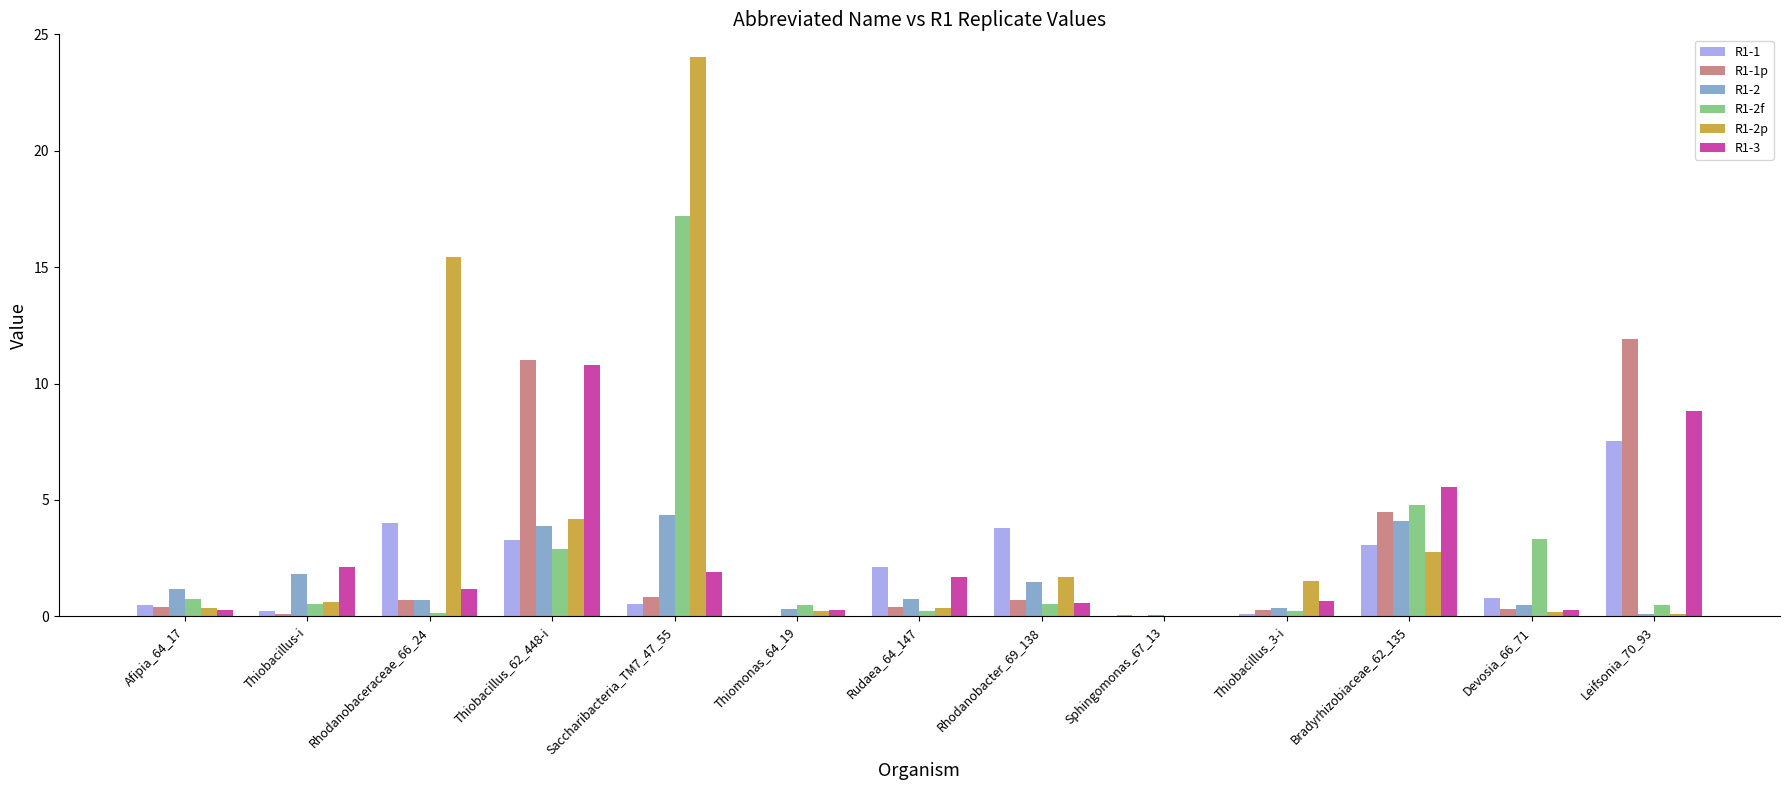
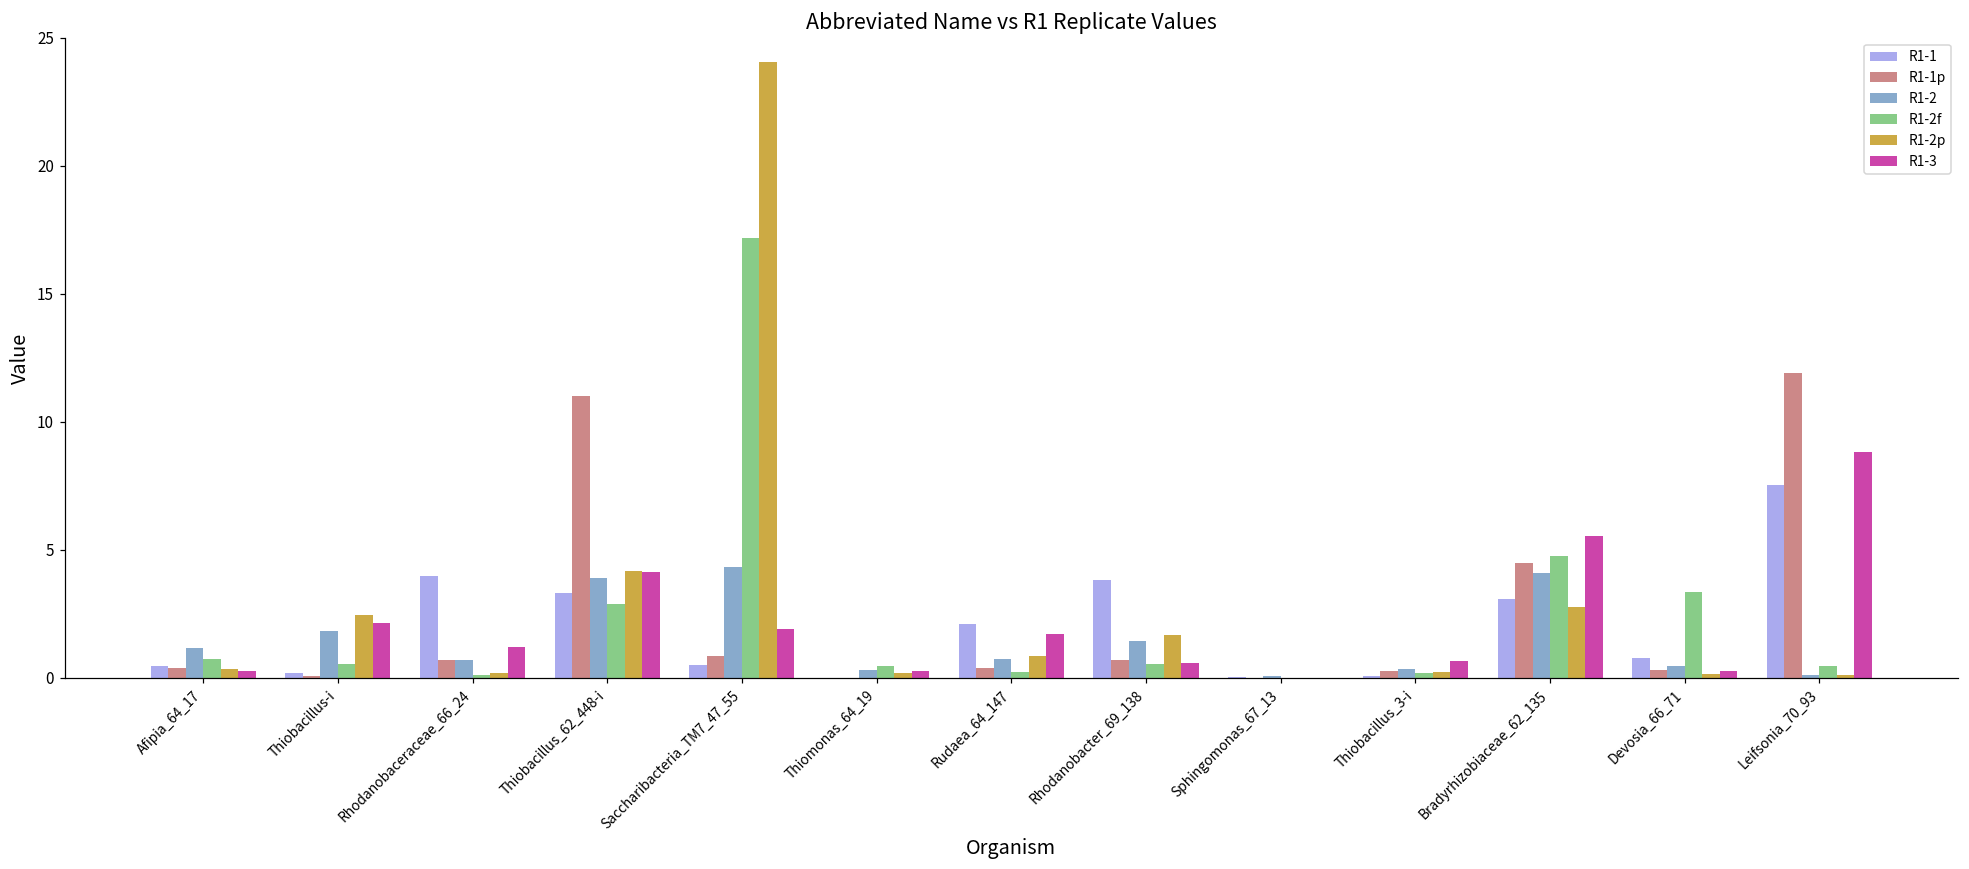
  {
    "R1-1p": {
      "Afipia_64_17": 0.4,
      "Rhodanobaceraceae_66_24": 0.7,
      "Thiobacillus_62_448-i": 11.0,
      "Saccharibacteria_TM7_47_55": 0.8,
      "Rudaea_64_147": 0.4,
      "Rhodanobacter_69_138": 0.7,
      "Thiobacillus_3-i": 0.3,
      "Bradyrhizobiaceae_62_135": 4.5,
      "Devosia_66_71": 0.3,
      "Leifsonia_70_93": 11.9
    },
    "R1-2f": {
      "Afipia_64_17": 0.7,
      "Thiobacillus-i": 0.5,
      "Rhodanobaceraceae_66_24": 0.1,
      "Thiobacillus_62_448-i": 2.9,
      "Saccharibacteria_TM7_47_55": 17.2,
      "Thiomonas_64_19": 0.5,
      "Rudaea_64_147": 0.3,
      "Rhodanobacter_69_138": 0.5,
      "Thiobacillus_3-i": 0.2,
      "Bradyrhizobiaceae_62_135": 4.8,
      "Devosia_66_71": 3.3,
      "Leifsonia_70_93": 0.5
    },
    "R1-2p": {
      "Afipia_64_17": 0.4,
-     "Thiobacillus-i": 0.6,
-     "Rhodanobaceraceae_66_24": 15.5,
+     "Thiobacillus-i": 2.4,
+     "Rhodanobaceraceae_66_24": 0.2,
      "Thiobacillus_62_448-i": 4.2,
      "Saccharibacteria_TM7_47_55": 24.0,
      "Thiomonas_64_19": 0.2,
-     "Rudaea_64_147": 0.4,
+     "Rudaea_64_147": 0.9,
      "Rhodanobacter_69_138": 1.7,
-     "Thiobacillus_3-i": 1.5,
+     "Thiobacillus_3-i": 0.3,
      "Bradyrhizobiaceae_62_135": 2.8,
      "Devosia_66_71": 0.2,
      "Leifsonia_70_93": 0.1
    },
    "R1-3": {
      "Afipia_64_17": 0.3,
      "Thiobacillus-i": 2.1,
      "Rhodanobaceraceae_66_24": 1.2,
-     "Thiobacillus_62_448-i": 10.8,
+     "Thiobacillus_62_448-i": 4.1,
      "Saccharibacteria_TM7_47_55": 1.9,
      "Thiomonas_64_19": 0.3,
      "Rudaea_64_147": 1.7,
      "Rhodanobacter_69_138": 0.6,
      "Thiobacillus_3-i": 0.7,
      "Bradyrhizobiaceae_62_135": 5.5,
      "Devosia_66_71": 0.3,
      "Leifsonia_70_93": 8.8
    }
  }
